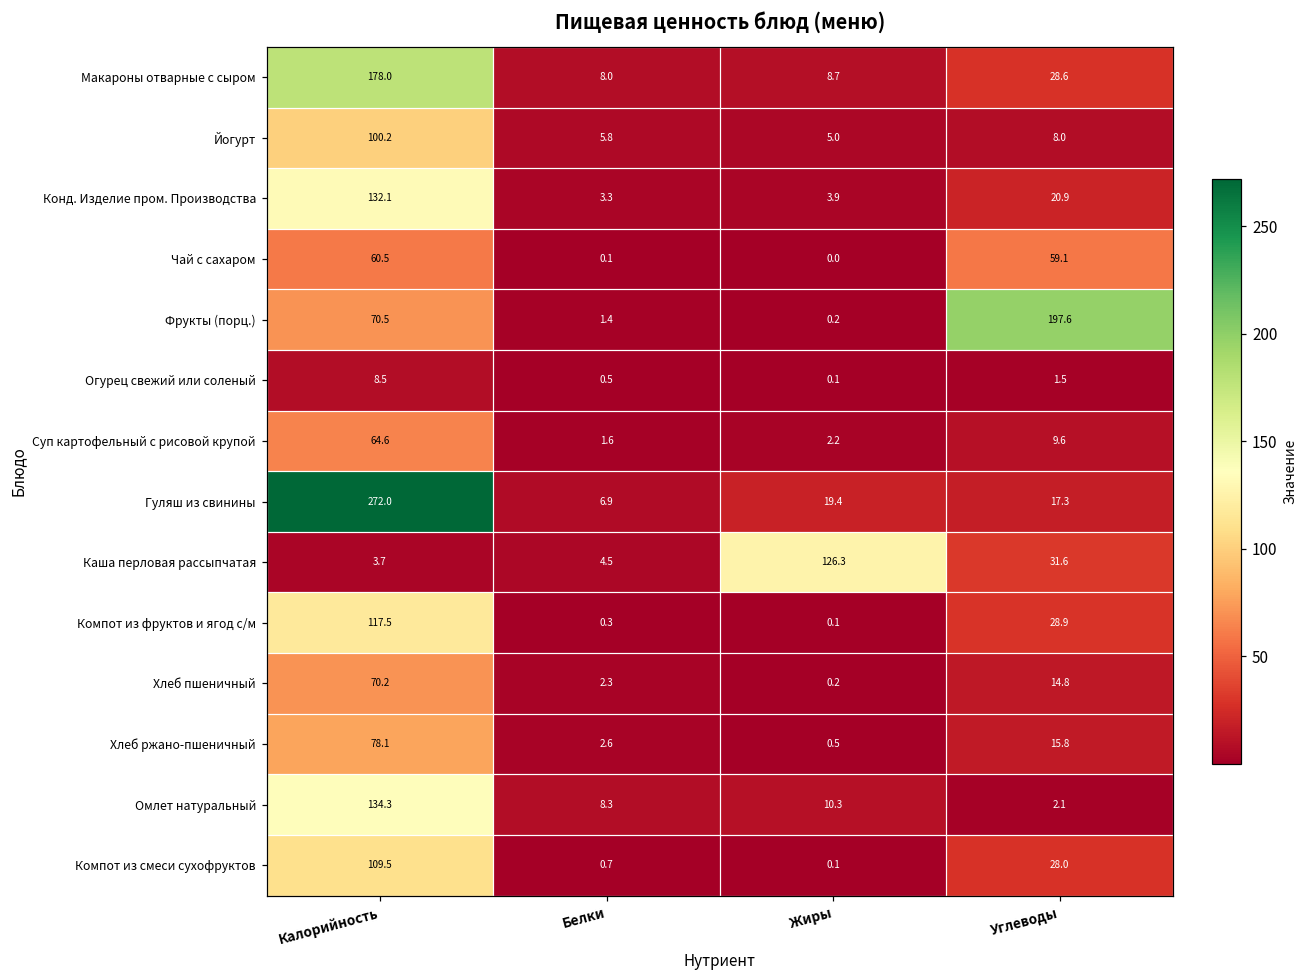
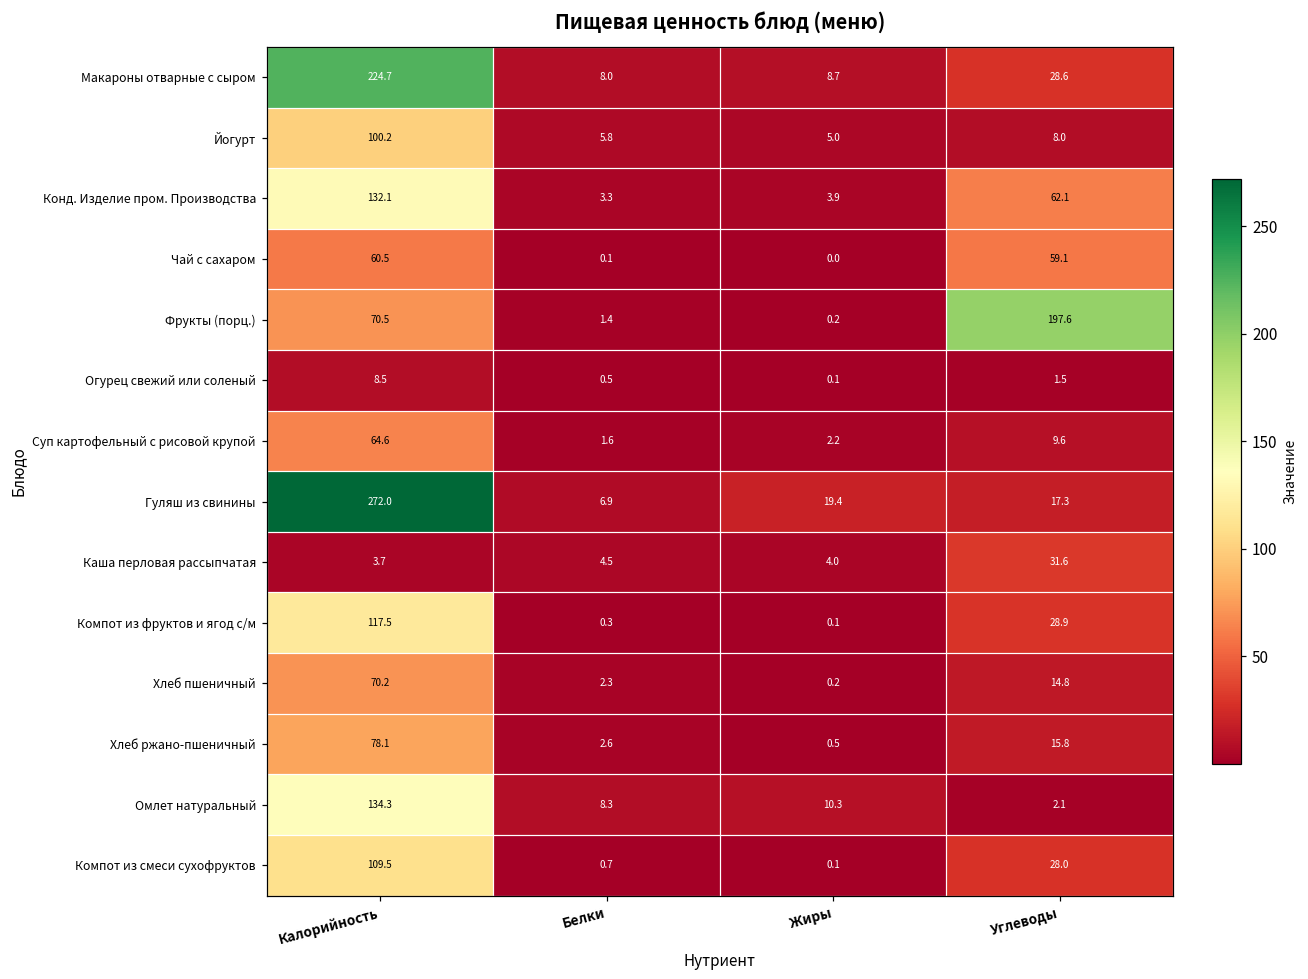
  {
    "Макароны отварные с сыром": {
-     "Калорийность": 178.0,
+     "Калорийность": 224.7,
      "Белки": 8.0,
      "Жиры": 8.7,
      "Углеводы": 28.6
    },
    "Йогурт": {
      "Калорийность": 100.2,
      "Белки": 5.8,
      "Жиры": 5.0,
      "Углеводы": 8.0
    },
    "Конд. Изделие пром. Производства": {
      "Калорийность": 132.1,
      "Белки": 3.3,
      "Жиры": 3.9,
-     "Углеводы": 20.9
+     "Углеводы": 62.1
    },
    "Чай с сахаром": {
      "Калорийность": 60.5,
      "Белки": 0.1,
      "Жиры": 0.0,
      "Углеводы": 59.1
    },
    "Фрукты (порц.)": {
      "Калорийность": 70.5,
      "Белки": 1.4,
      "Жиры": 0.2,
      "Углеводы": 197.6
    },
    "Огурец свежий или соленый": {
      "Калорийность": 8.5,
      "Белки": 0.5,
      "Жиры": 0.1,
      "Углеводы": 1.5
    },
    "Суп картофельный с рисовой крупой": {
      "Калорийность": 64.6,
      "Белки": 1.6,
      "Жиры": 2.2,
      "Углеводы": 9.6
    },
    "Гуляш из свинины": {
      "Калорийность": 272.0,
      "Белки": 6.9,
      "Жиры": 19.4,
      "Углеводы": 17.3
    },
    "Каша перловая рассыпчатая": {
      "Калорийность": 3.7,
      "Белки": 4.5,
-     "Жиры": 126.3,
+     "Жиры": 4.0,
      "Углеводы": 31.6
    },
    "Компот из фруктов и ягод с/м": {
      "Калорийность": 117.5,
      "Белки": 0.3,
      "Жиры": 0.1,
      "Углеводы": 28.9
    },
    "Хлеб пшеничный": {
      "Калорийность": 70.2,
      "Белки": 2.3,
      "Жиры": 0.2,
      "Углеводы": 14.8
    },
    "Хлеб ржано-пшеничный": {
      "Калорийность": 78.1,
      "Белки": 2.6,
      "Жиры": 0.5,
      "Углеводы": 15.8
    },
    "Омлет натуральный": {
      "Калорийность": 134.3,
      "Белки": 8.3,
      "Жиры": 10.3,
      "Углеводы": 2.1
    },
    "Компот из смеси сухофруктов": {
      "Калорийность": 109.5,
      "Белки": 0.7,
      "Жиры": 0.1,
      "Углеводы": 28.0
    }
  }
